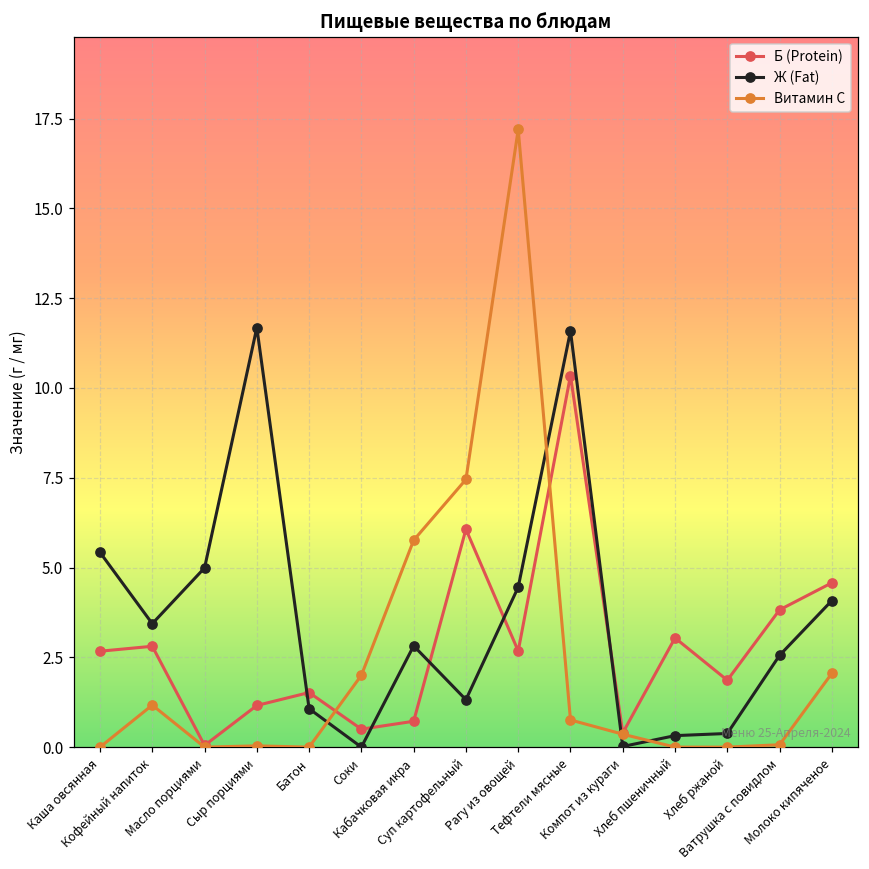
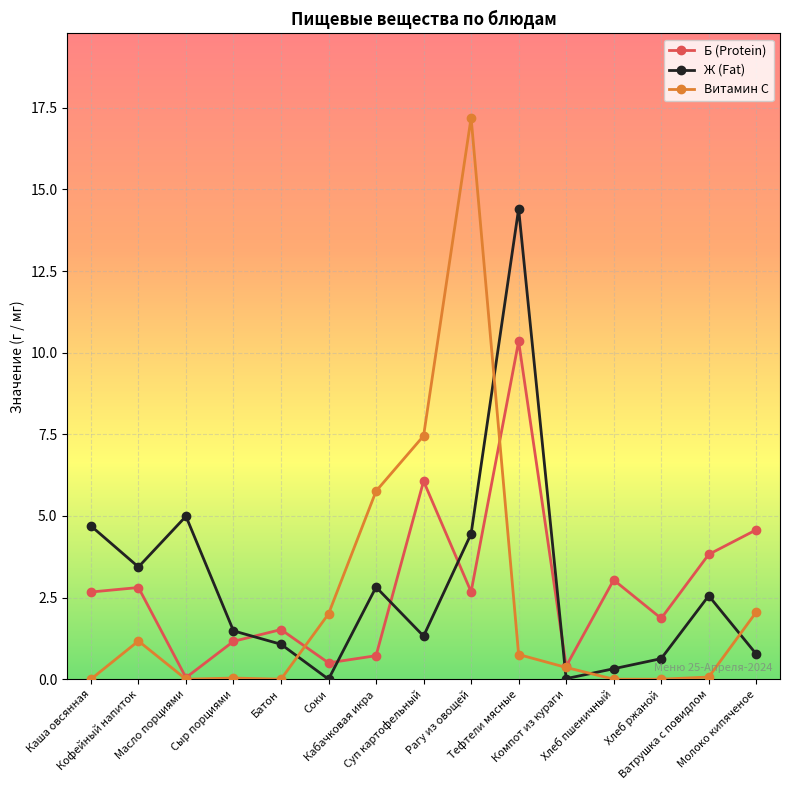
  {
    "Ж (Fat)": {
-     "Каша овсянная": 5.4,
+     "Каша овсянная": 4.7,
      "Кофейный напиток": 3.4,
      "Масло порциями": 5.0,
-     "Сыр порциями": 11.7,
+     "Сыр порциями": 1.5,
      "Батон": 1.1,
      "Соки": 0.0,
      "Кабачковая икра": 2.8,
      "Суп картофельный": 1.3,
      "Рагу из овощей": 4.5,
-     "Тефтели мясные": 11.6,
+     "Тефтели мясные": 14.4,
      "Компот из кураги": 0.0,
      "Хлеб пшеничный": 0.3,
-     "Хлеб ржаной": 0.4,
+     "Хлеб ржаной": 0.6,
      "Ватрушка с повидлом": 2.6,
-     "Молоко кипяченое": 4.1
+     "Молоко кипяченое": 0.8
    }
  }
